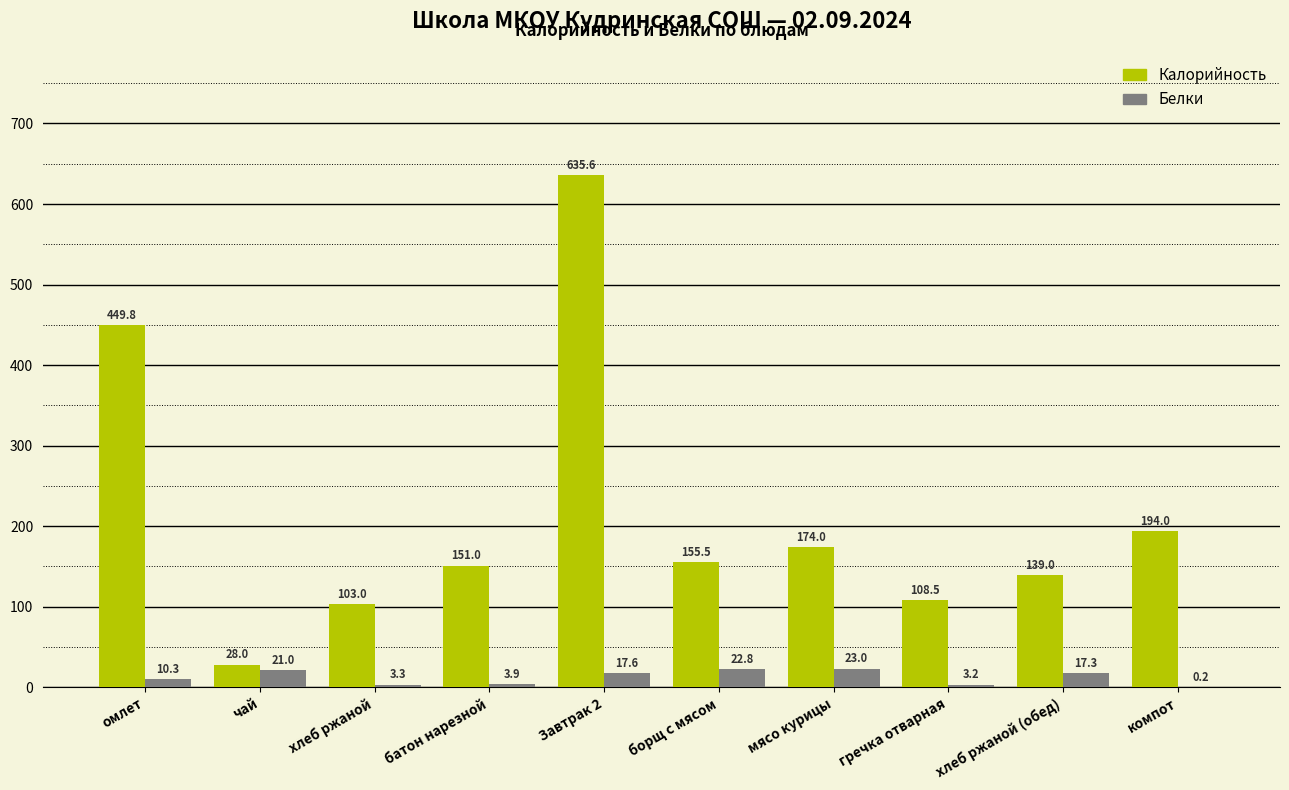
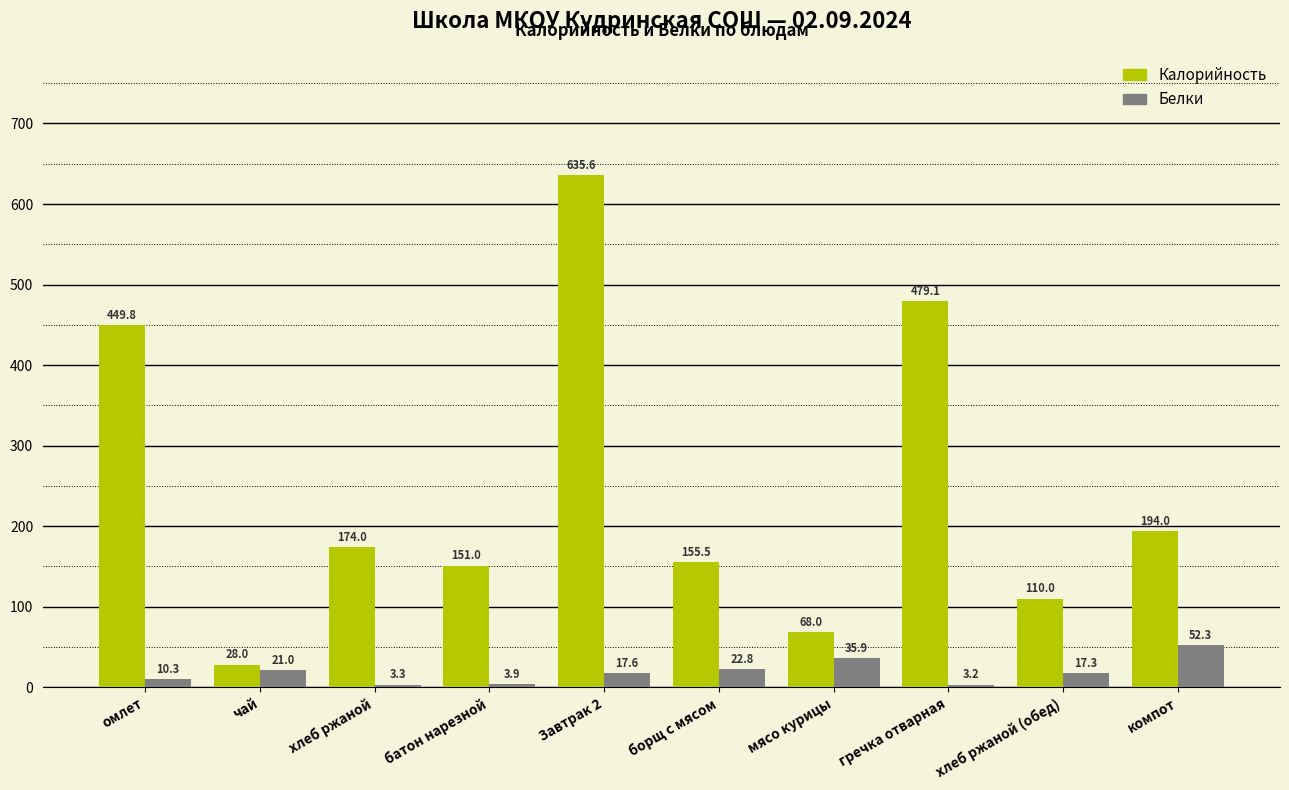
  {
    "Калорийность": {
      "омлет": 449.8,
      "чай": 28.0,
-     "хлеб ржаной": 103.0,
+     "хлеб ржаной": 174.0,
      "батон нарезной": 151.0,
      "Завтрак 2": 635.6,
      "борщ с мясом": 155.5,
-     "мясо курицы": 174.0,
-     "гречка отварная": 108.5,
-     "хлеб ржаной (обед)": 139.0,
+     "мясо курицы": 68.0,
+     "гречка отварная": 479.1,
+     "хлеб ржаной (обед)": 110.0,
      "компот": 194.0
    },
    "Белки": {
      "омлет": 10.3,
      "чай": 21.0,
      "хлеб ржаной": 3.3,
      "батон нарезной": 3.9,
      "Завтрак 2": 17.6,
      "борщ с мясом": 22.8,
-     "мясо курицы": 23.0,
+     "мясо курицы": 35.9,
      "гречка отварная": 3.2,
      "хлеб ржаной (обед)": 17.3,
-     "компот": 0.2
+     "компот": 52.3
    }
  }
